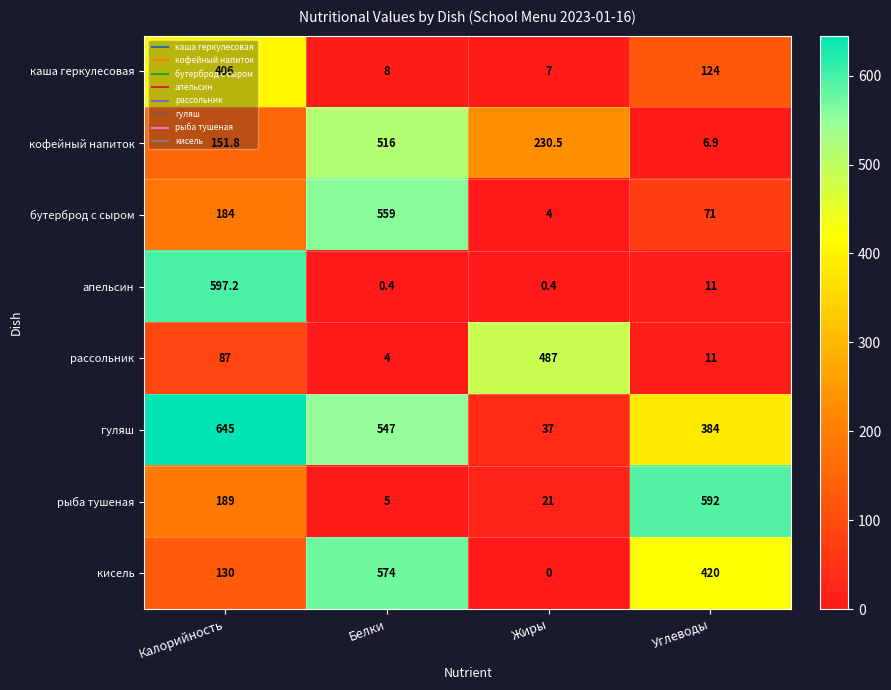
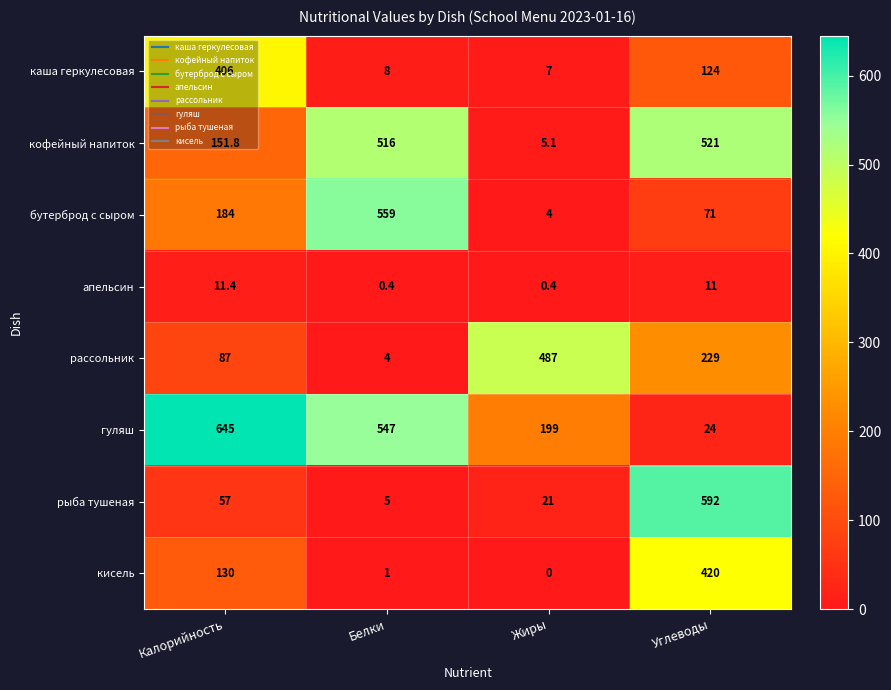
  {
    "каша геркулесовая": {
      "Белки": 8,
      "Жиры": 7,
      "Углеводы": 124
    },
    "кофейный напиток": {
      "Белки": 516,
-     "Жиры": 230.5,
-     "Углеводы": 6.9
+     "Жиры": 5.1,
+     "Углеводы": 521
    },
    "бутерброд с сыром": {
      "Калорийность": 184,
      "Белки": 559,
      "Жиры": 4,
      "Углеводы": 71
    },
    "апельсин": {
-     "Калорийность": 597.2,
+     "Калорийность": 11.4,
      "Белки": 0.4,
      "Жиры": 0.4,
      "Углеводы": 11
    },
    "рассольник": {
      "Калорийность": 87,
      "Белки": 4,
      "Жиры": 487,
-     "Углеводы": 11
+     "Углеводы": 229
    },
    "гуляш": {
      "Калорийность": 645,
      "Белки": 547,
-     "Жиры": 37,
-     "Углеводы": 384
+     "Жиры": 199,
+     "Углеводы": 24
    },
    "рыба тушеная": {
-     "Калорийность": 189,
+     "Калорийность": 57,
      "Белки": 5,
      "Жиры": 21,
      "Углеводы": 592
    },
    "кисель": {
      "Калорийность": 130,
-     "Белки": 574,
+     "Белки": 1,
      "Жиры": 0,
      "Углеводы": 420
    }
  }
